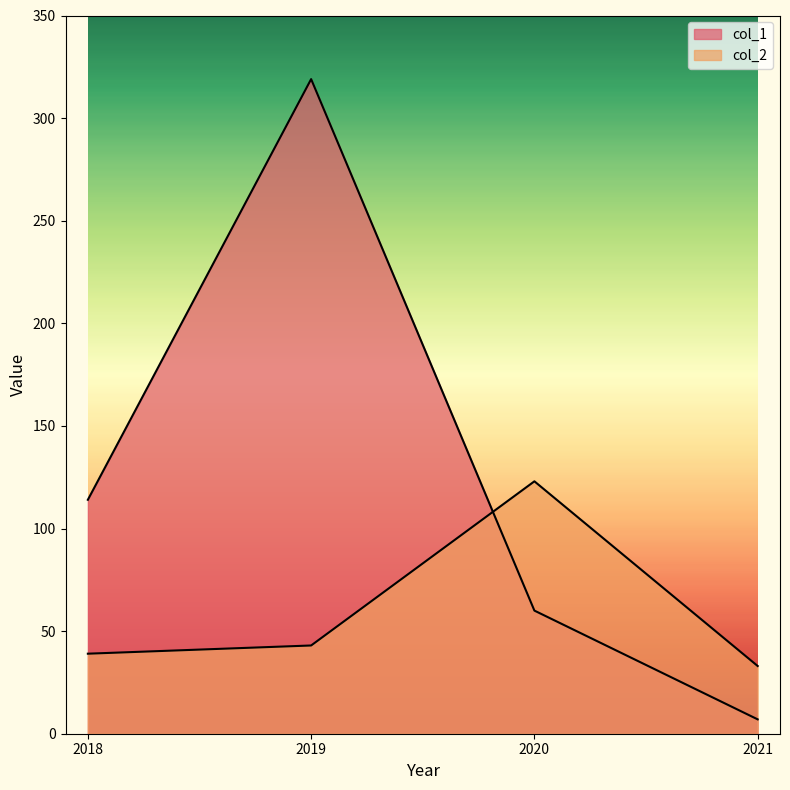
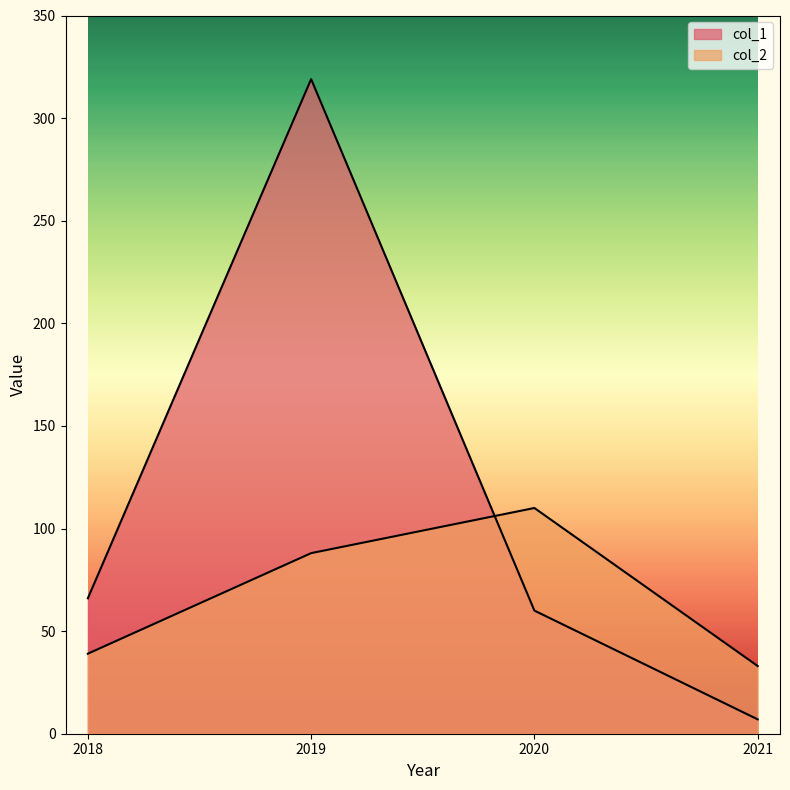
  {
    "col_1": {
-     "2018": 114,
+     "2018": 66,
      "2019": 319,
      "2020": 60,
      "2021": 7
    },
    "col_2": {
      "2018": 39,
-     "2019": 43,
-     "2020": 123,
+     "2019": 88,
+     "2020": 110,
      "2021": 33
    }
  }
